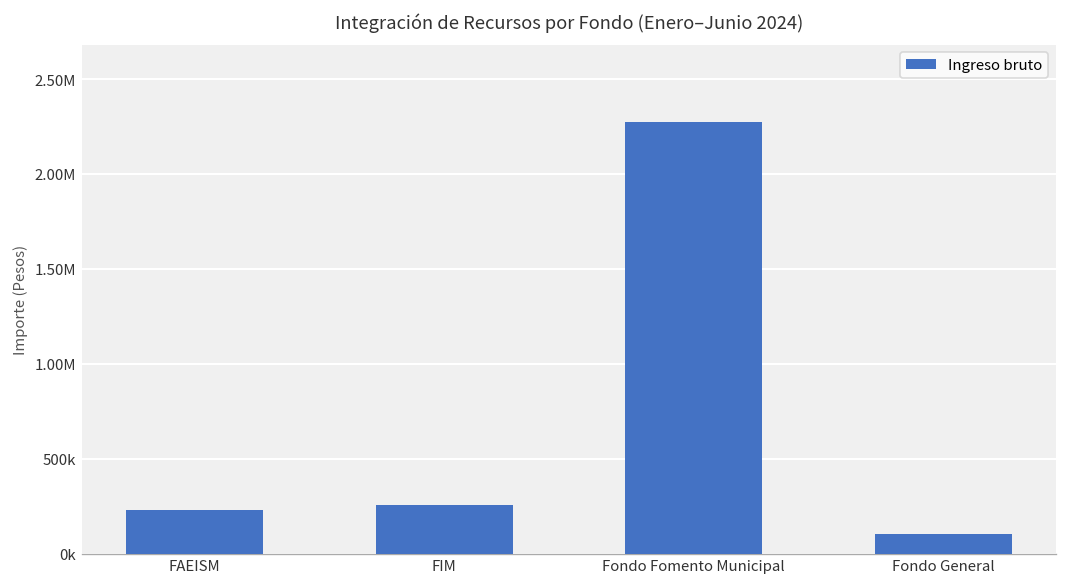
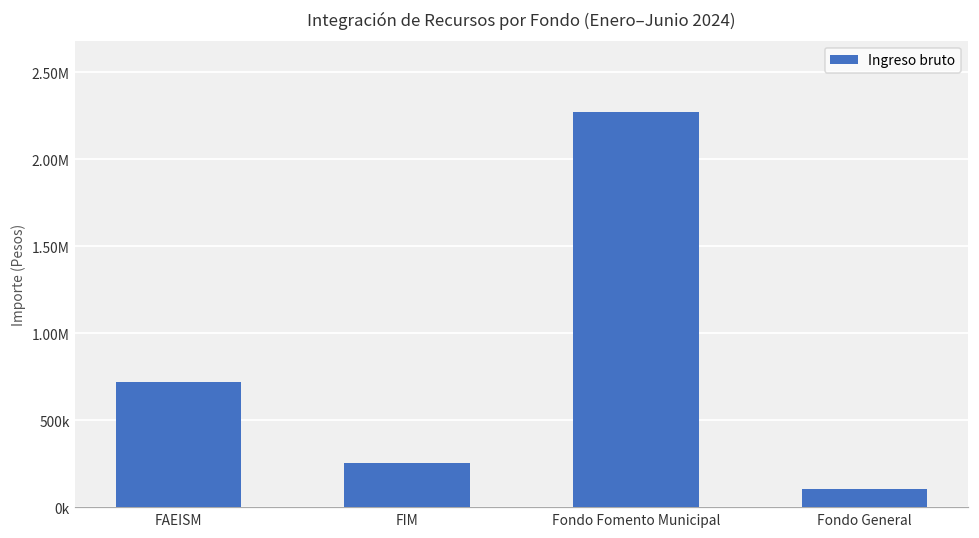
  {
-   "FAEISM": 230000,
+   "FAEISM": 720000,
    "FIM": 260000,
    "Fondo Fomento Municipal": 2270000,
    "Fondo General": 100000
  }
